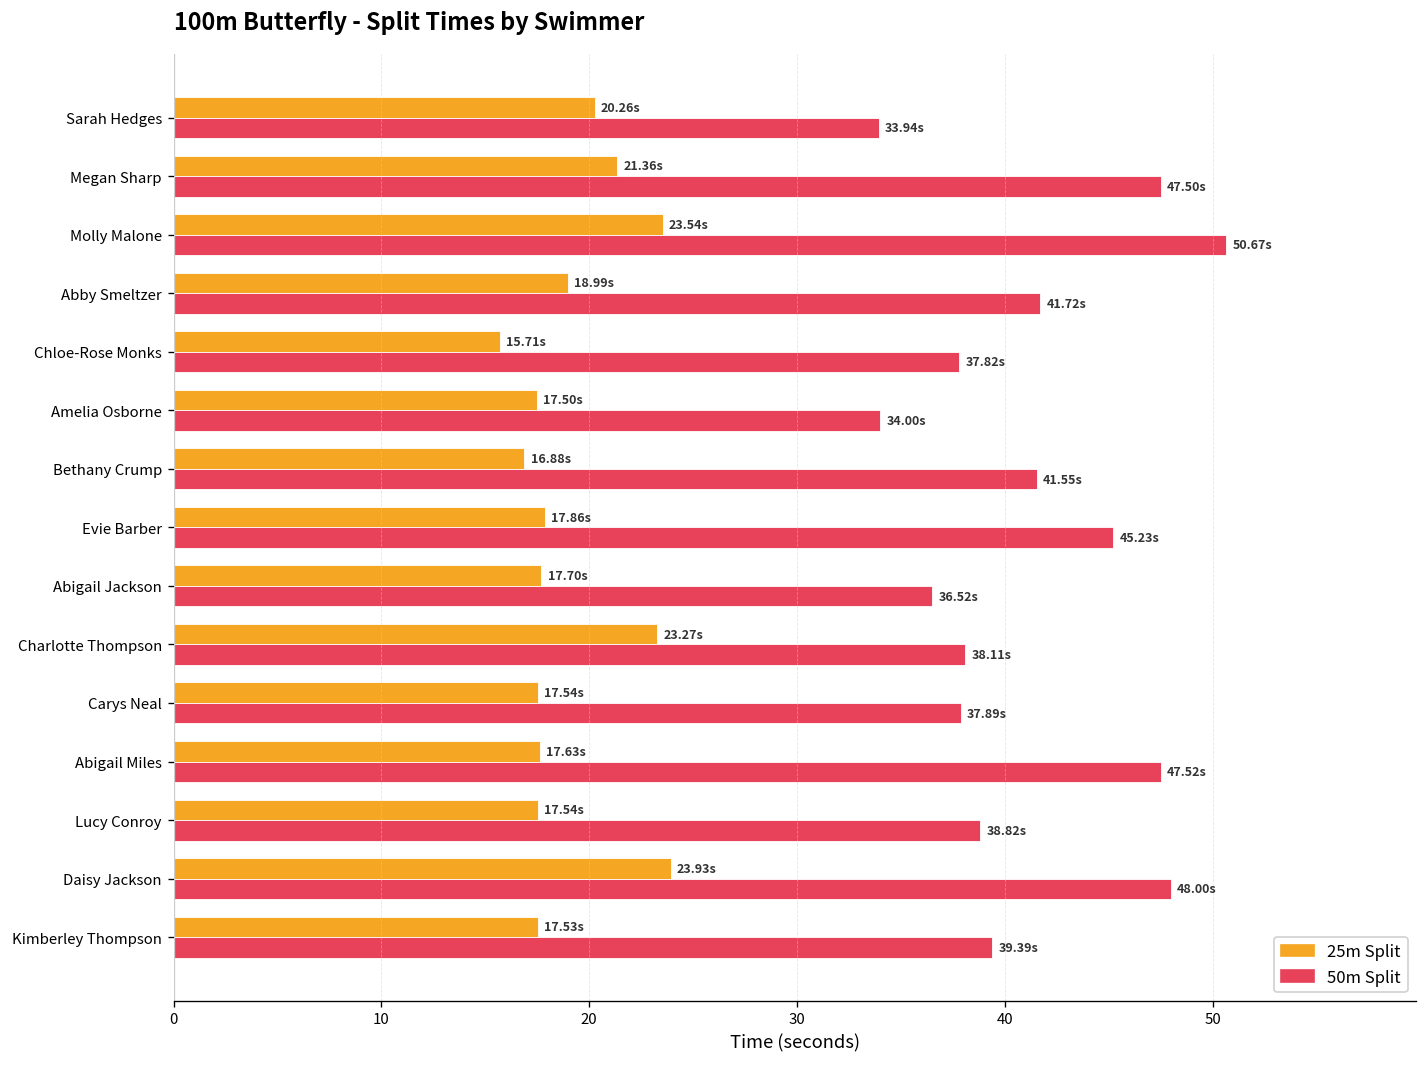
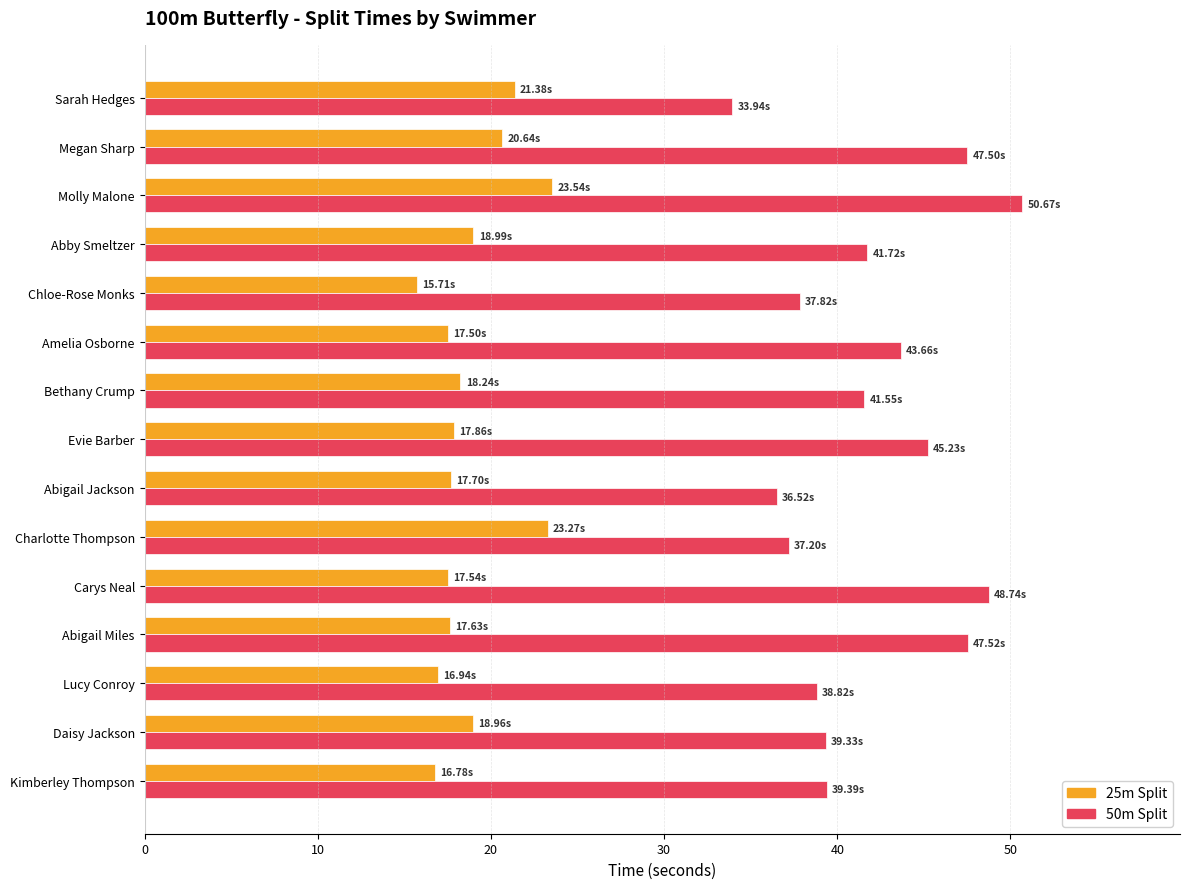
  {
    "25m Split": {
-     "Sarah Hedges": "20.26s",
-     "Megan Sharp": "21.36s",
+     "Sarah Hedges": "21.38s",
+     "Megan Sharp": "20.64s",
      "Molly Malone": "23.54s",
      "Abby Smeltzer": "18.99s",
      "Chloe-Rose Monks": "15.71s",
      "Amelia Osborne": "17.50s",
-     "Bethany Crump": "16.88s",
+     "Bethany Crump": "18.24s",
      "Evie Barber": "17.86s",
      "Abigail Jackson": "17.70s",
      "Charlotte Thompson": "23.27s",
      "Carys Neal": "17.54s",
      "Abigail Miles": "17.63s",
-     "Lucy Conroy": "17.54s",
-     "Daisy Jackson": "23.93s",
-     "Kimberley Thompson": "17.53s"
+     "Lucy Conroy": "16.94s",
+     "Daisy Jackson": "18.96s",
+     "Kimberley Thompson": "16.78s"
    },
    "50m Split": {
      "Sarah Hedges": "33.94s",
      "Megan Sharp": "47.50s",
      "Molly Malone": "50.67s",
      "Abby Smeltzer": "41.72s",
      "Chloe-Rose Monks": "37.82s",
-     "Amelia Osborne": "34.00s",
+     "Amelia Osborne": "43.66s",
      "Bethany Crump": "41.55s",
      "Evie Barber": "45.23s",
      "Abigail Jackson": "36.52s",
-     "Charlotte Thompson": "38.11s",
-     "Carys Neal": "37.89s",
+     "Charlotte Thompson": "37.20s",
+     "Carys Neal": "48.74s",
      "Abigail Miles": "47.52s",
      "Lucy Conroy": "38.82s",
-     "Daisy Jackson": "48.00s",
+     "Daisy Jackson": "39.33s",
      "Kimberley Thompson": "39.39s"
    }
  }
